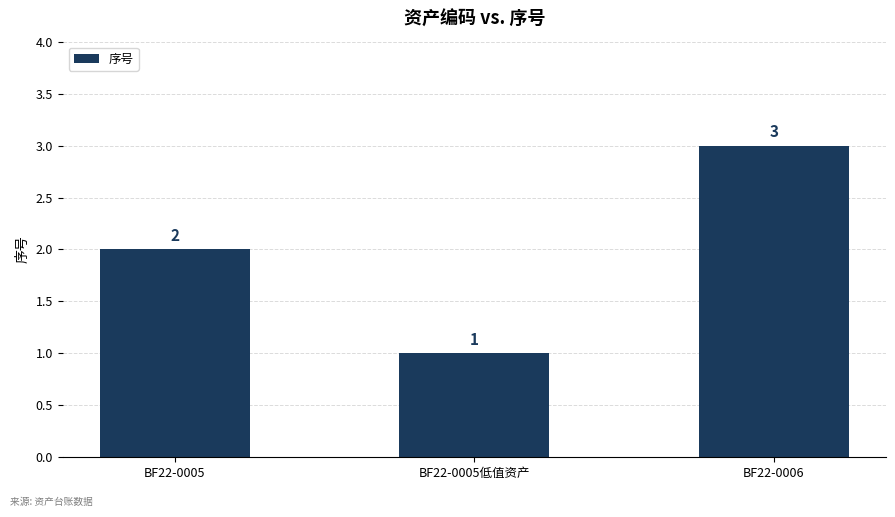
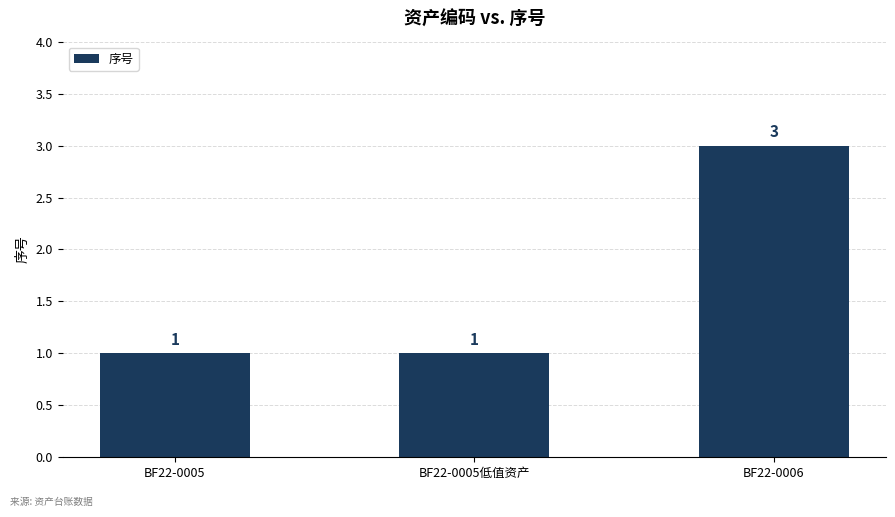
  {
-   "BF22-0005": 2,
+   "BF22-0005": 1,
    "BF22-0005低值资产": 1,
    "BF22-0006": 3
  }
